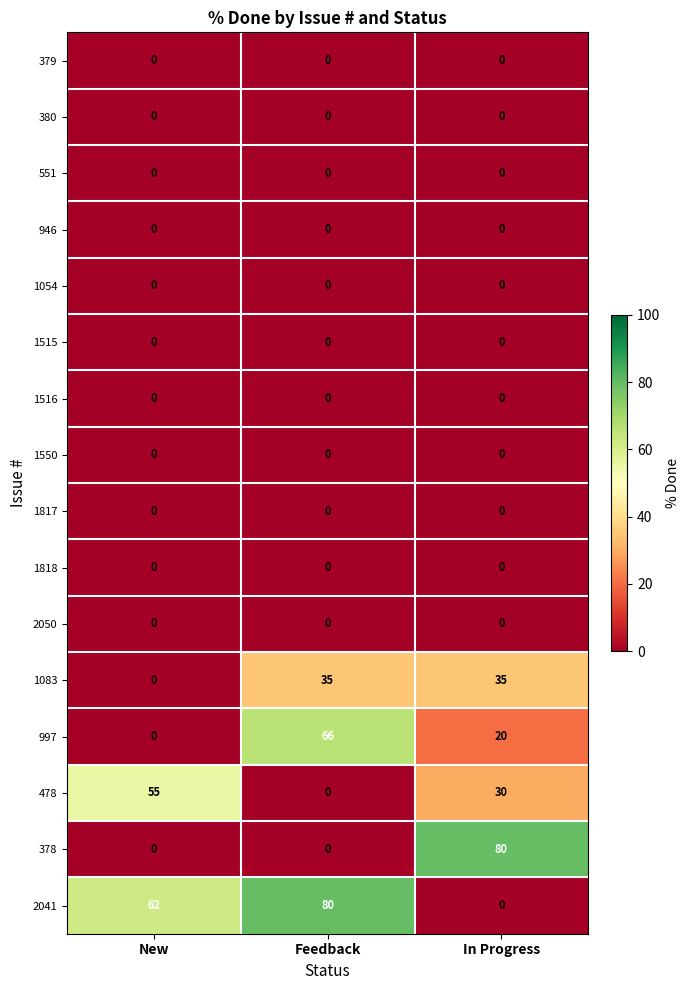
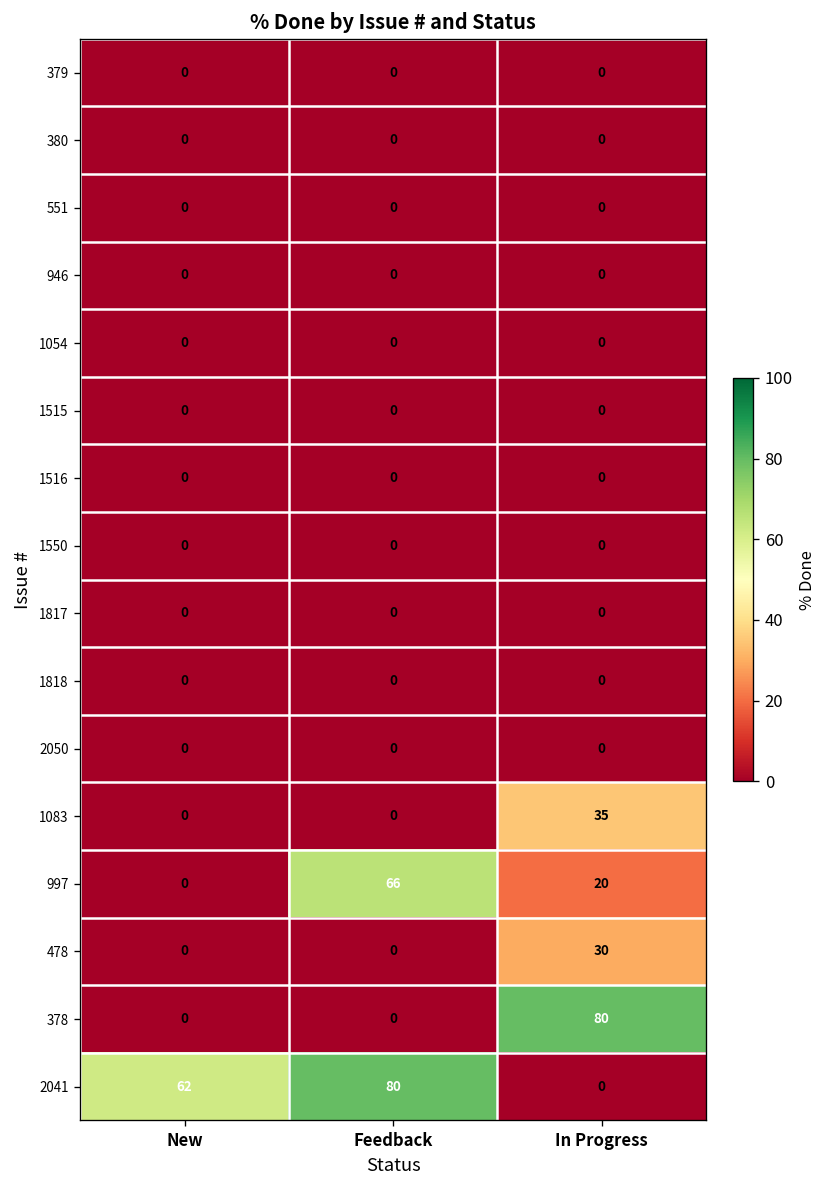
  {
    "379": {
      "New": 0,
      "Feedback": 0,
      "In Progress": 0
    },
    "380": {
      "New": 0,
      "Feedback": 0,
      "In Progress": 0
    },
    "551": {
      "New": 0,
      "Feedback": 0,
      "In Progress": 0
    },
    "946": {
      "New": 0,
      "Feedback": 0,
      "In Progress": 0
    },
    "1054": {
      "New": 0,
      "Feedback": 0,
      "In Progress": 0
    },
    "1515": {
      "New": 0,
      "Feedback": 0,
      "In Progress": 0
    },
    "1516": {
      "New": 0,
      "Feedback": 0,
      "In Progress": 0
    },
    "1550": {
      "New": 0,
      "Feedback": 0,
      "In Progress": 0
    },
    "1817": {
      "New": 0,
      "Feedback": 0,
      "In Progress": 0
    },
    "1818": {
      "New": 0,
      "Feedback": 0,
      "In Progress": 0
    },
    "2050": {
      "New": 0,
      "Feedback": 0,
      "In Progress": 0
    },
    "1083": {
      "New": 0,
-     "Feedback": 35,
+     "Feedback": 0,
      "In Progress": 35
    },
    "997": {
      "New": 0,
      "Feedback": 66,
      "In Progress": 20
    },
    "478": {
-     "New": 55,
+     "New": 0,
      "Feedback": 0,
      "In Progress": 30
    },
    "378": {
      "New": 0,
      "Feedback": 0,
      "In Progress": 80
    },
    "2041": {
      "New": 62,
      "Feedback": 80,
      "In Progress": 0
    }
  }
